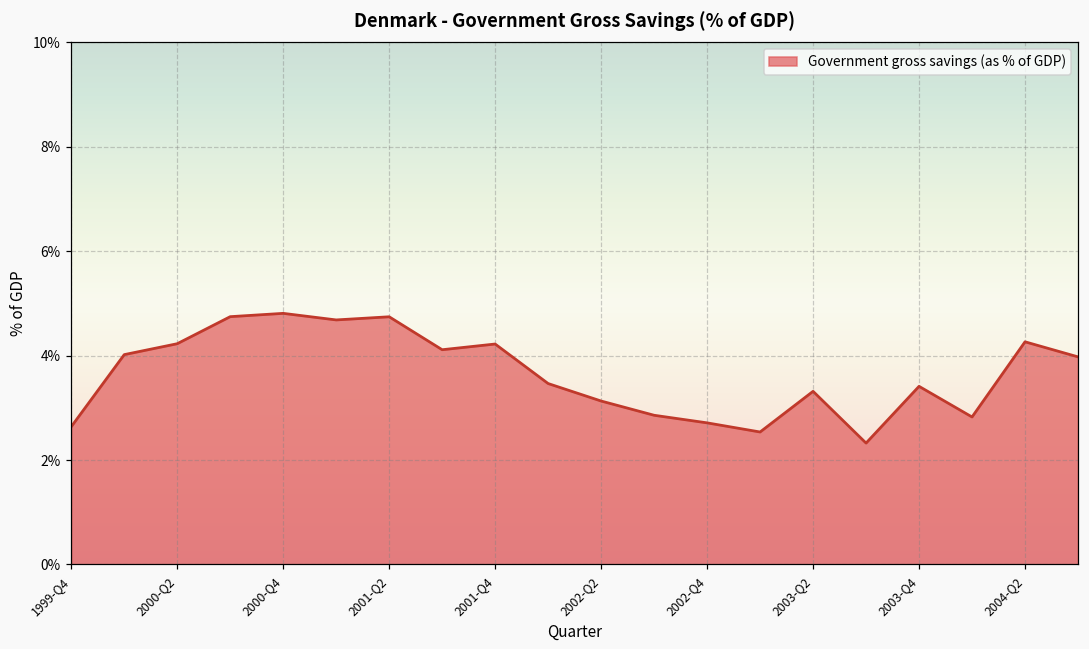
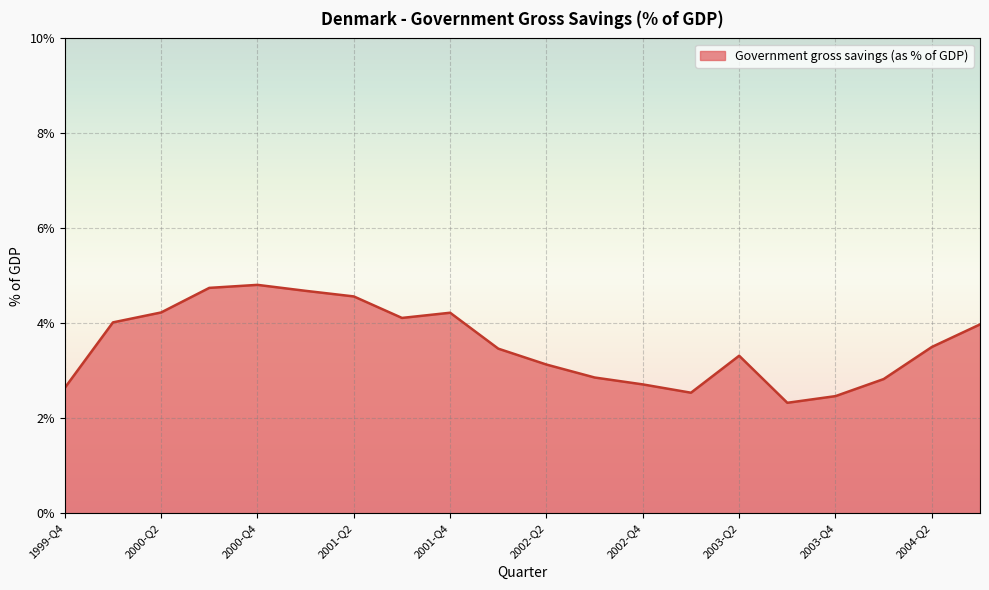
  {
    "1999-Q4": "2.6%",
    "2000-Q2": "4.2%",
    "2000-Q4": "4.8%",
-   "2001-Q2": "4.7%",
+   "2001-Q2": "4.6%",
    "2001-Q4": "4.2%",
    "2002-Q2": "3.1%",
    "2002-Q4": "2.7%",
    "2003-Q2": "3.3%",
-   "2003-Q4": "3.4%",
-   "2004-Q2": "4.3%"
+   "2003-Q4": "2.5%",
+   "2004-Q2": "3.5%"
  }
